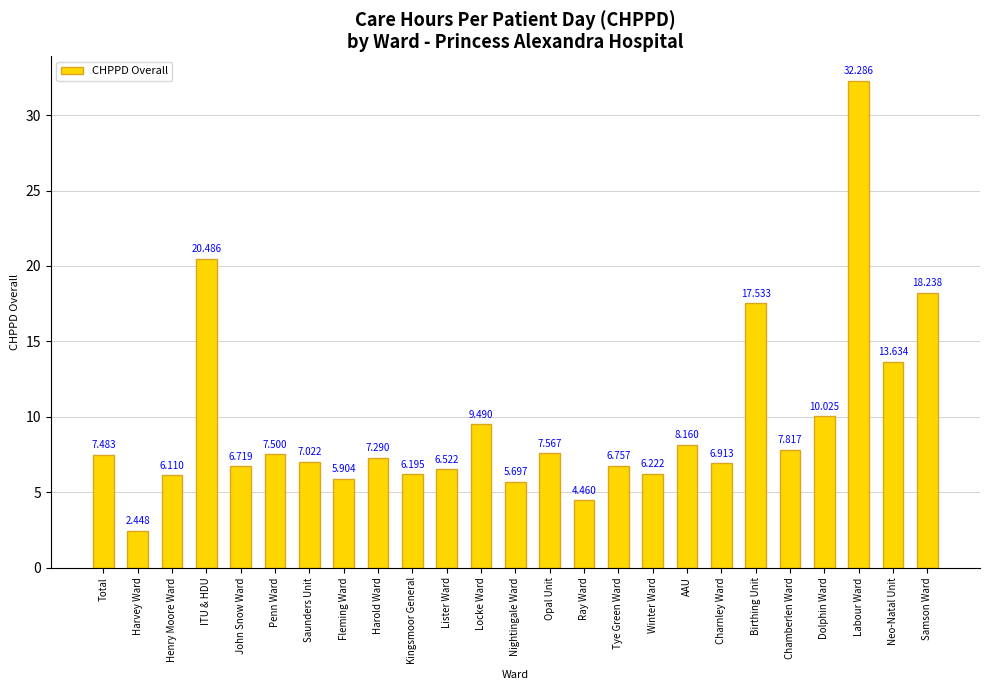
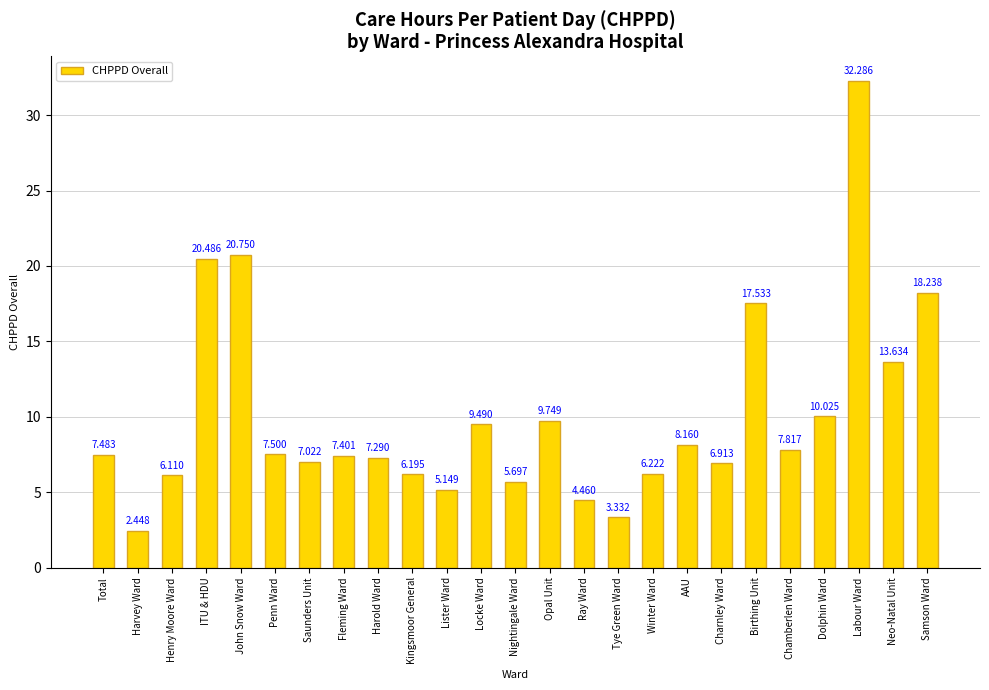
  {
    "Total": 7.483,
    "Harvey Ward": 2.448,
    "Henry Moore Ward": 6.110,
    "ITU & HDU": 20.486,
-   "John Snow Ward": 6.719,
+   "John Snow Ward": 20.750,
    "Penn Ward": 7.500,
    "Saunders Unit": 7.022,
-   "Fleming Ward": 5.904,
+   "Fleming Ward": 7.401,
    "Harold Ward": 7.290,
    "Kingsmoor General": 6.195,
-   "Lister Ward": 6.522,
+   "Lister Ward": 5.149,
    "Locke Ward": 9.490,
    "Nightingale Ward": 5.697,
-   "Opal Unit": 7.567,
+   "Opal Unit": 9.749,
    "Ray Ward": 4.460,
-   "Tye Green Ward": 6.757,
+   "Tye Green Ward": 3.332,
    "Winter Ward": 6.222,
    "AAU": 8.160,
    "Charnley Ward": 6.913,
    "Birthing Unit": 17.533,
    "Chamberlen Ward": 7.817,
    "Dolphin Ward": 10.025,
    "Labour Ward": 32.286,
    "Neo-Natal Unit": 13.634,
    "Samson Ward": 18.238
  }
